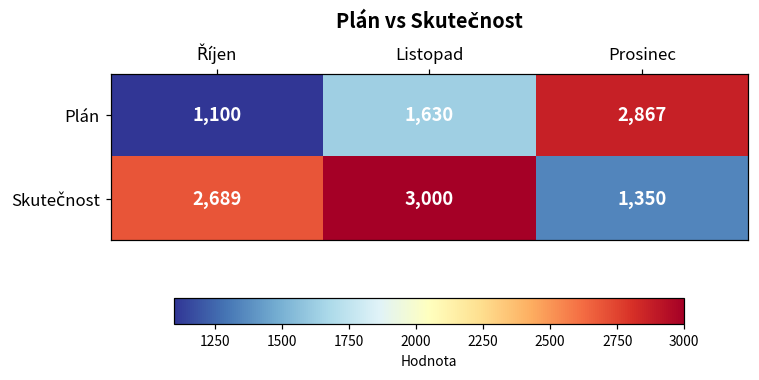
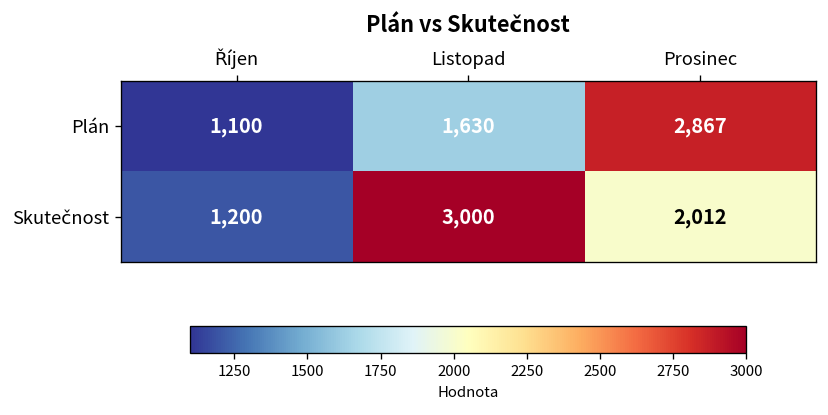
  {
    "Plán": {
      "Říjen": "1,100",
      "Listopad": "1,630",
      "Prosinec": "2,867"
    },
    "Skutečnost": {
-     "Říjen": "2,689",
+     "Říjen": "1,200",
      "Listopad": "3,000",
-     "Prosinec": "1,350"
+     "Prosinec": "2,012"
    }
  }
